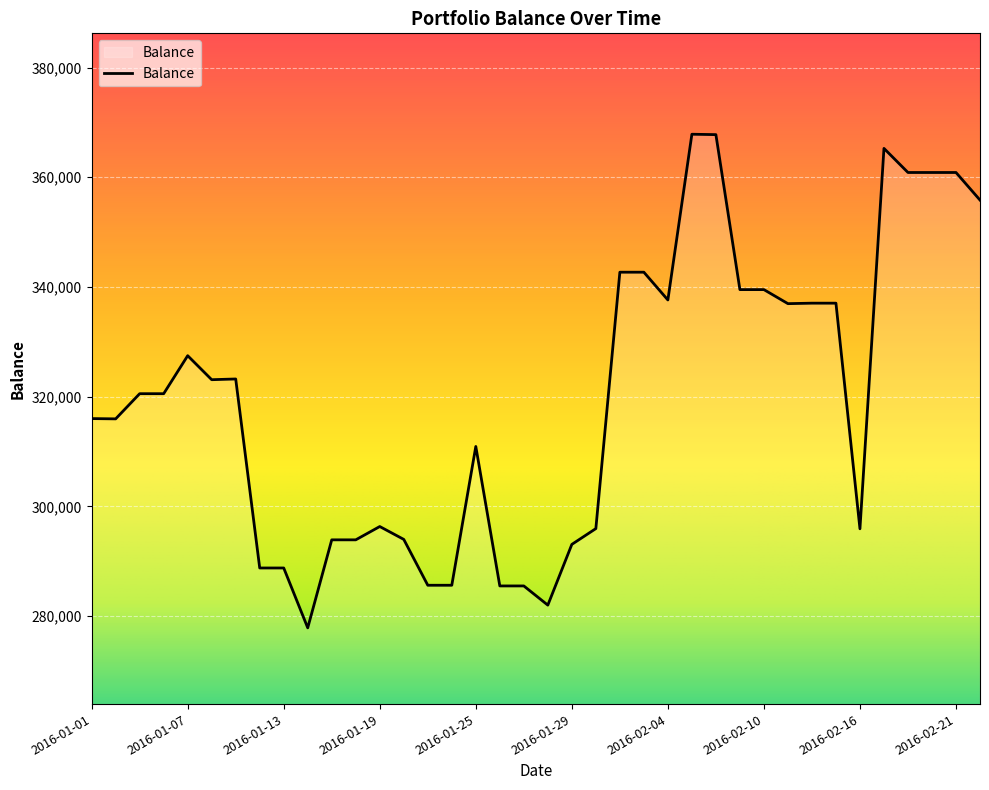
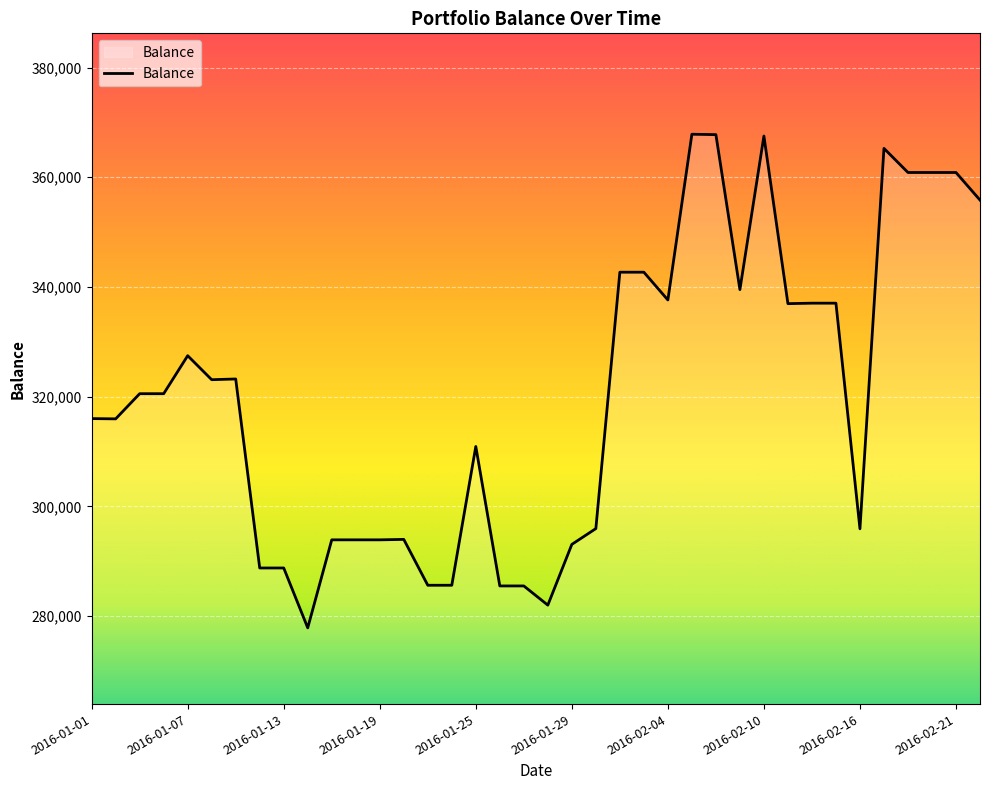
  {
    "2016-01-01": "316,000",
    "2016-01-07": "327,000",
    "2016-01-13": "289,000",
-   "2016-01-19": "296,000",
+   "2016-01-19": "294,000",
    "2016-01-25": "311,000",
    "2016-01-29": "293,000",
    "2016-02-04": "338,000",
-   "2016-02-10": "340,000",
+   "2016-02-10": "368,000",
    "2016-02-16": "296,000",
    "2016-02-21": "361,000"
  }
